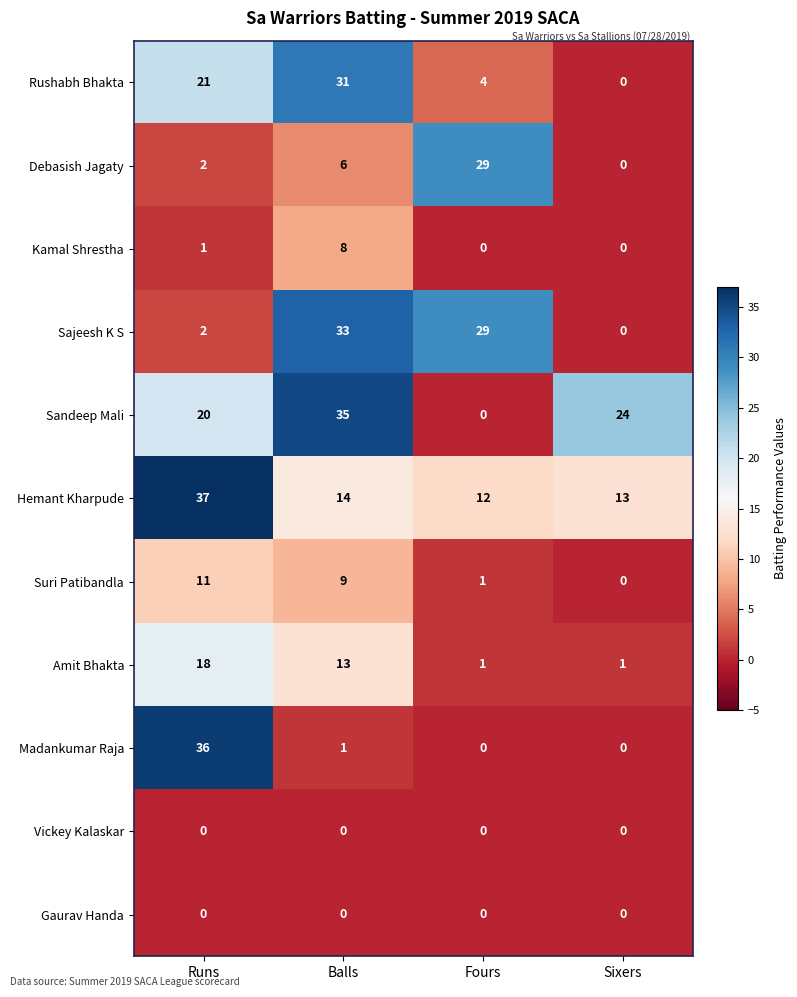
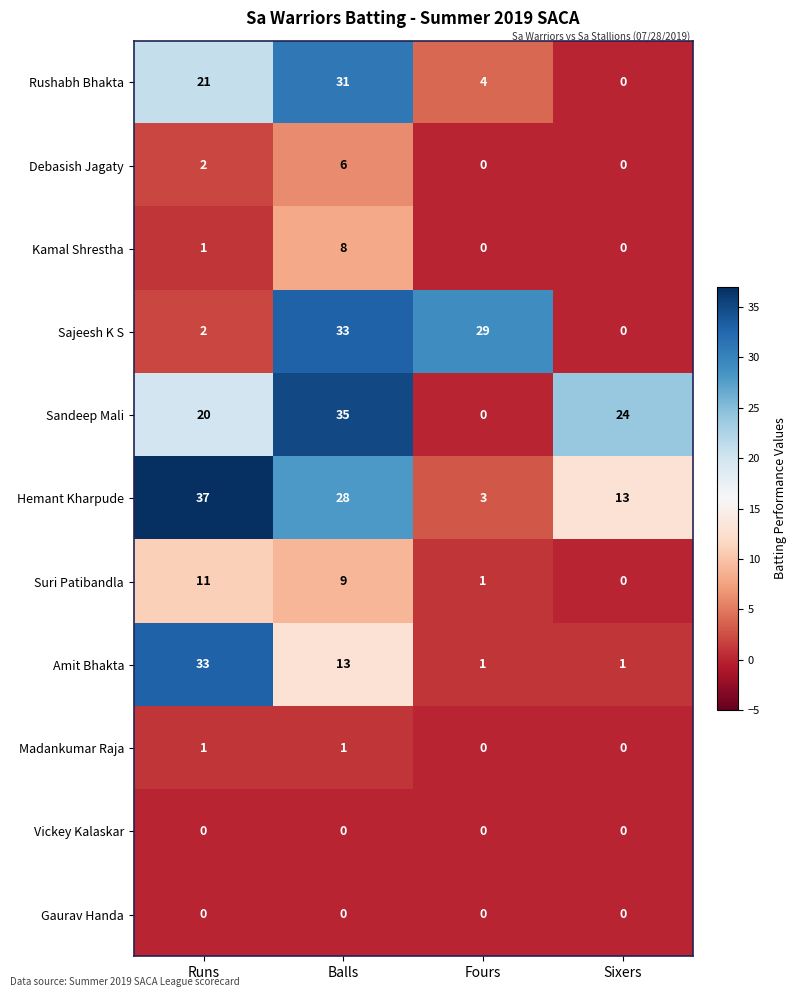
  {
    "Rushabh Bhakta": {
      "Runs": 21,
      "Balls": 31,
      "Fours": 4,
      "Sixers": 0
    },
    "Debasish Jagaty": {
      "Runs": 2,
      "Balls": 6,
-     "Fours": 29,
+     "Fours": 0,
      "Sixers": 0
    },
    "Kamal Shrestha": {
      "Runs": 1,
      "Balls": 8,
      "Fours": 0,
      "Sixers": 0
    },
    "Sajeesh K S": {
      "Runs": 2,
      "Balls": 33,
      "Fours": 29,
      "Sixers": 0
    },
    "Sandeep Mali": {
      "Runs": 20,
      "Balls": 35,
      "Fours": 0,
      "Sixers": 24
    },
    "Hemant Kharpude": {
      "Runs": 37,
-     "Balls": 14,
-     "Fours": 12,
+     "Balls": 28,
+     "Fours": 3,
      "Sixers": 13
    },
    "Suri Patibandla": {
      "Runs": 11,
      "Balls": 9,
      "Fours": 1,
      "Sixers": 0
    },
    "Amit Bhakta": {
-     "Runs": 18,
+     "Runs": 33,
      "Balls": 13,
      "Fours": 1,
      "Sixers": 1
    },
    "Madankumar Raja": {
-     "Runs": 36,
+     "Runs": 1,
      "Balls": 1,
      "Fours": 0,
      "Sixers": 0
    },
    "Vickey Kalaskar": {
      "Runs": 0,
      "Balls": 0,
      "Fours": 0,
      "Sixers": 0
    },
    "Gaurav Handa": {
      "Runs": 0,
      "Balls": 0,
      "Fours": 0,
      "Sixers": 0
    }
  }
